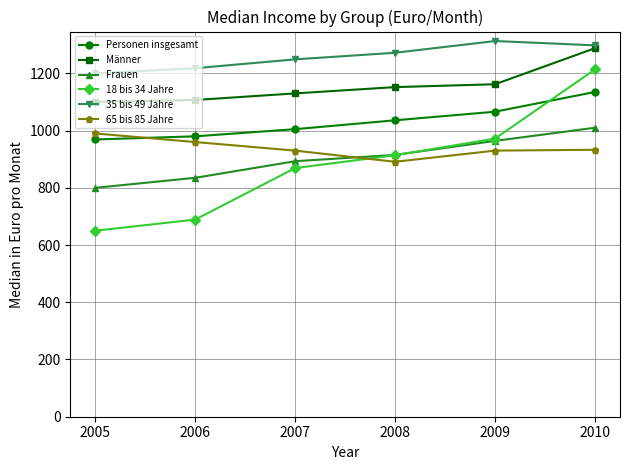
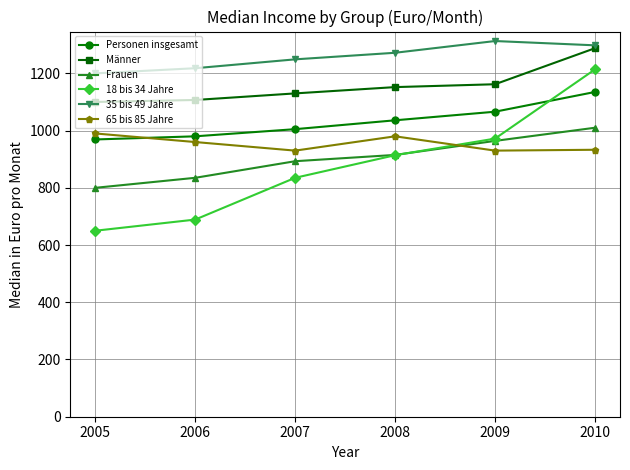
  {
    "18 bis 34 Jahre": {
      "2005": 650,
      "2006": 690,
-     "2007": 870,
+     "2007": 840,
      "2010": 1210
    },
    "65 bis 85 Jahre": {
      "2005": 990,
      "2006": 960,
      "2007": 930,
-     "2008": 890,
+     "2008": 980,
      "2009": 930,
      "2010": 930
    }
  }
